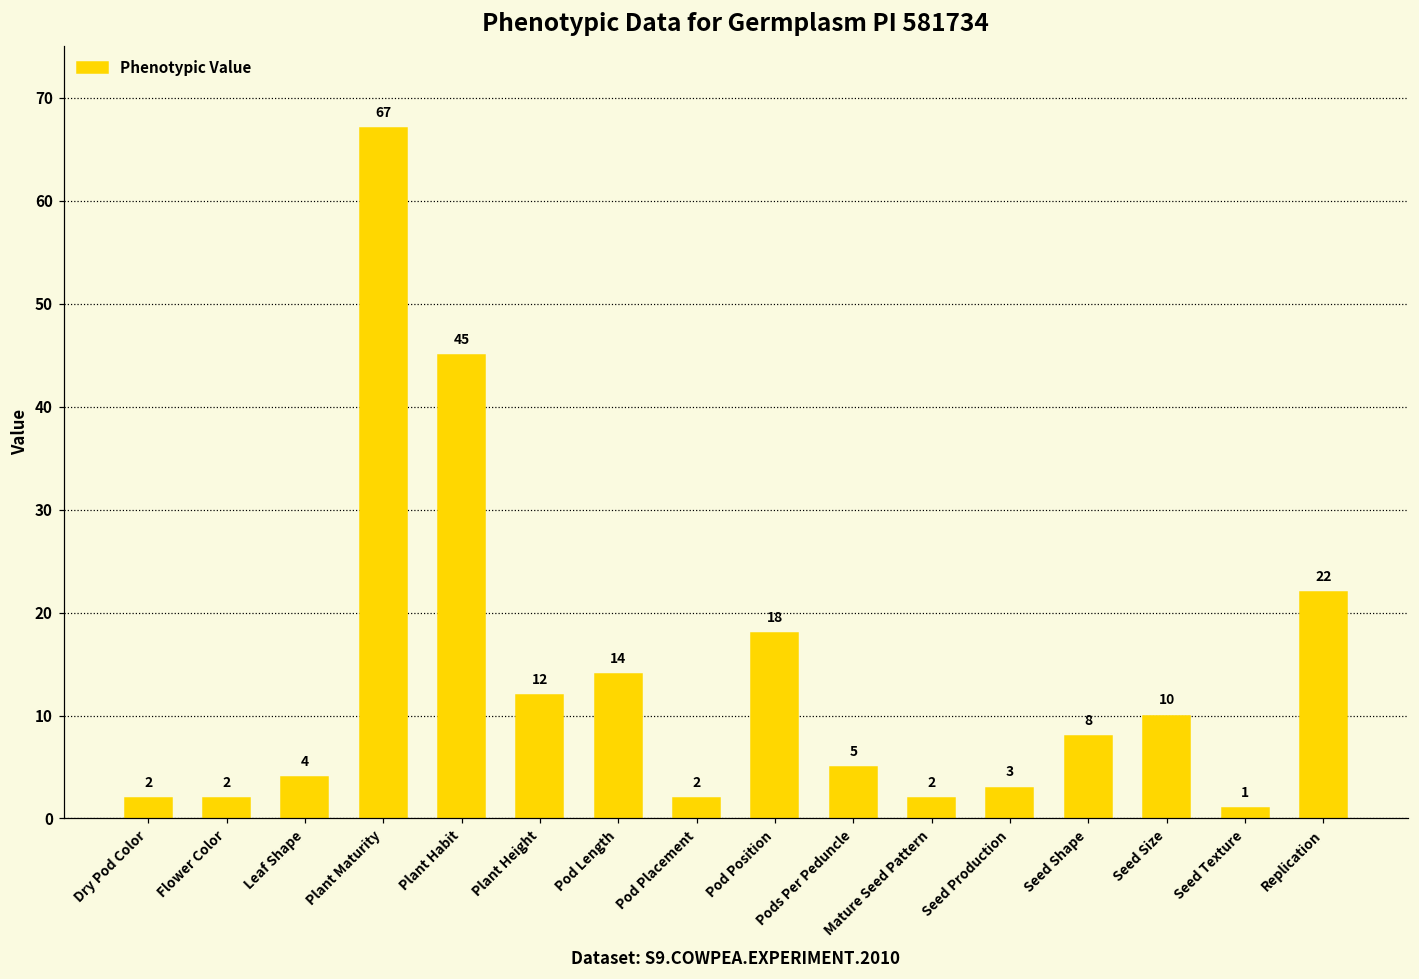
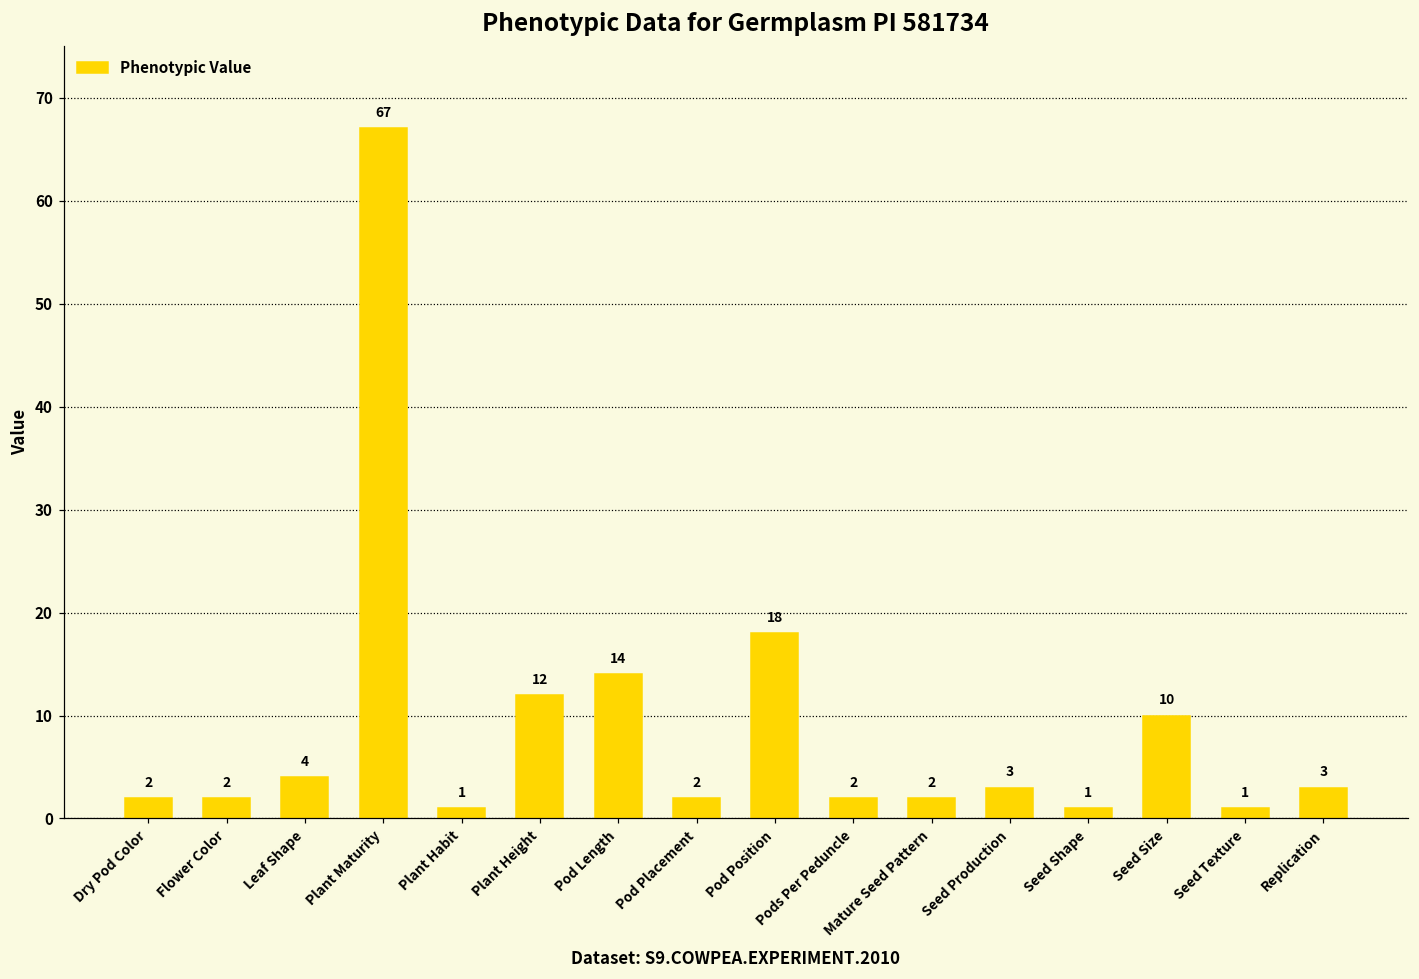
  {
    "Dry Pod Color": 2,
    "Flower Color": 2,
    "Leaf Shape": 4,
    "Plant Maturity": 67,
-   "Plant Habit": 45,
+   "Plant Habit": 1,
    "Plant Height": 12,
    "Pod Length": 14,
    "Pod Placement": 2,
    "Pod Position": 18,
-   "Pods Per Peduncle": 5,
+   "Pods Per Peduncle": 2,
    "Mature Seed Pattern": 2,
    "Seed Production": 3,
-   "Seed Shape": 8,
+   "Seed Shape": 1,
    "Seed Size": 10,
    "Seed Texture": 1,
-   "Replication": 22
+   "Replication": 3
  }
